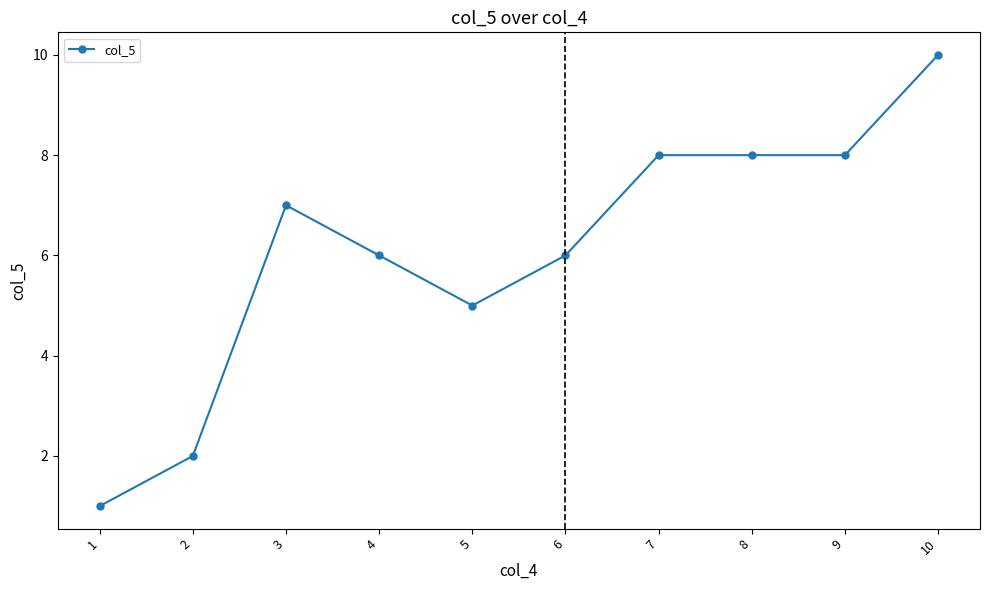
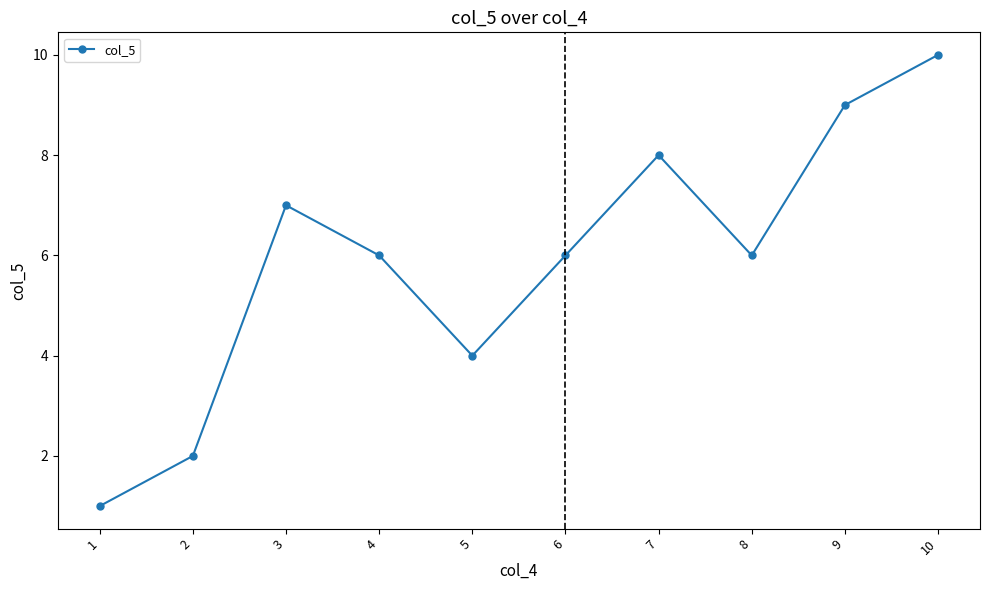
  {
    "1": 1,
    "2": 2,
    "3": 7,
    "4": 6,
-   "5": 5,
+   "5": 4,
    "6": 6,
    "7": 8,
-   "8": 8,
-   "9": 8,
+   "8": 6,
+   "9": 9,
    "10": 10
  }
